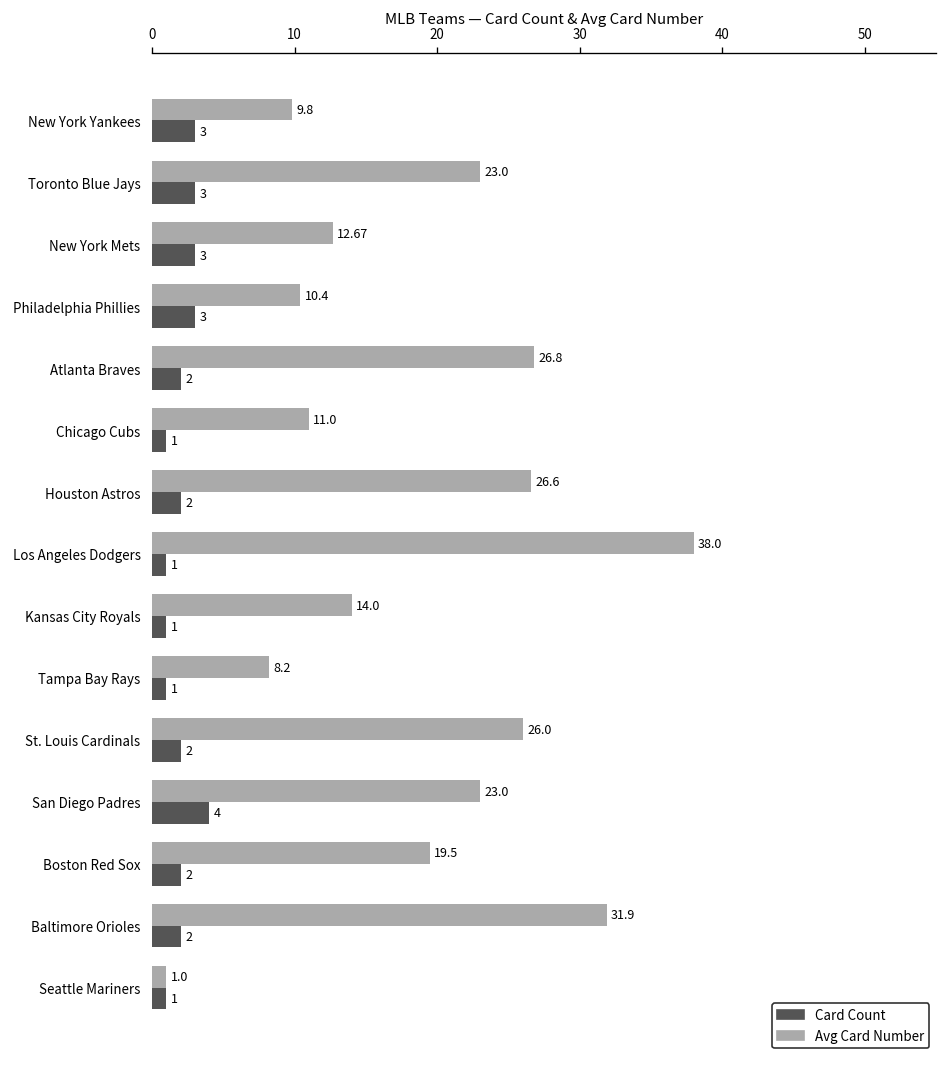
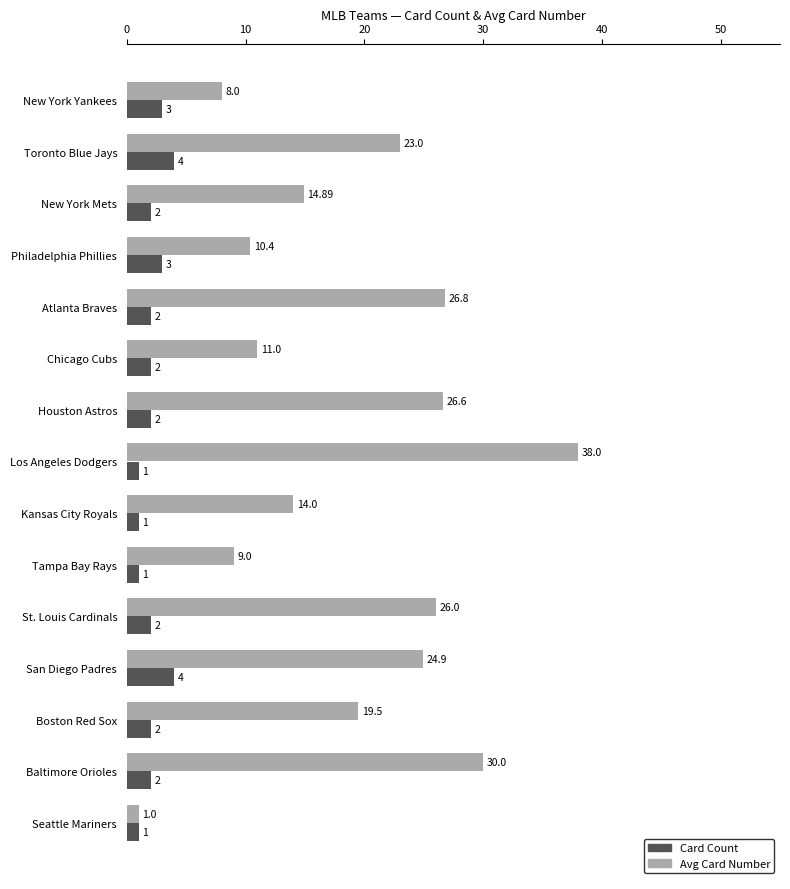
  {
    "Card Count": {
      "New York Yankees": 3,
-     "Toronto Blue Jays": 3,
-     "New York Mets": 3,
+     "Toronto Blue Jays": 4,
+     "New York Mets": 2,
      "Philadelphia Phillies": 3,
      "Atlanta Braves": 2,
-     "Chicago Cubs": 1,
+     "Chicago Cubs": 2,
      "Houston Astros": 2,
      "Los Angeles Dodgers": 1,
      "Kansas City Royals": 1,
      "Tampa Bay Rays": 1,
      "St. Louis Cardinals": 2,
      "San Diego Padres": 4,
      "Boston Red Sox": 2,
      "Baltimore Orioles": 2,
      "Seattle Mariners": 1
    },
    "Avg Card Number": {
-     "New York Yankees": 9.8,
+     "New York Yankees": 8.0,
      "Toronto Blue Jays": 23.0,
-     "New York Mets": 12.67,
+     "New York Mets": 14.89,
      "Philadelphia Phillies": 10.4,
      "Atlanta Braves": 26.8,
      "Chicago Cubs": 11.0,
      "Houston Astros": 26.6,
      "Los Angeles Dodgers": 38.0,
      "Kansas City Royals": 14.0,
-     "Tampa Bay Rays": 8.2,
+     "Tampa Bay Rays": 9.0,
      "St. Louis Cardinals": 26.0,
-     "San Diego Padres": 23.0,
+     "San Diego Padres": 24.9,
      "Boston Red Sox": 19.5,
-     "Baltimore Orioles": 31.9,
+     "Baltimore Orioles": 30.0,
      "Seattle Mariners": 1.0
    }
  }
